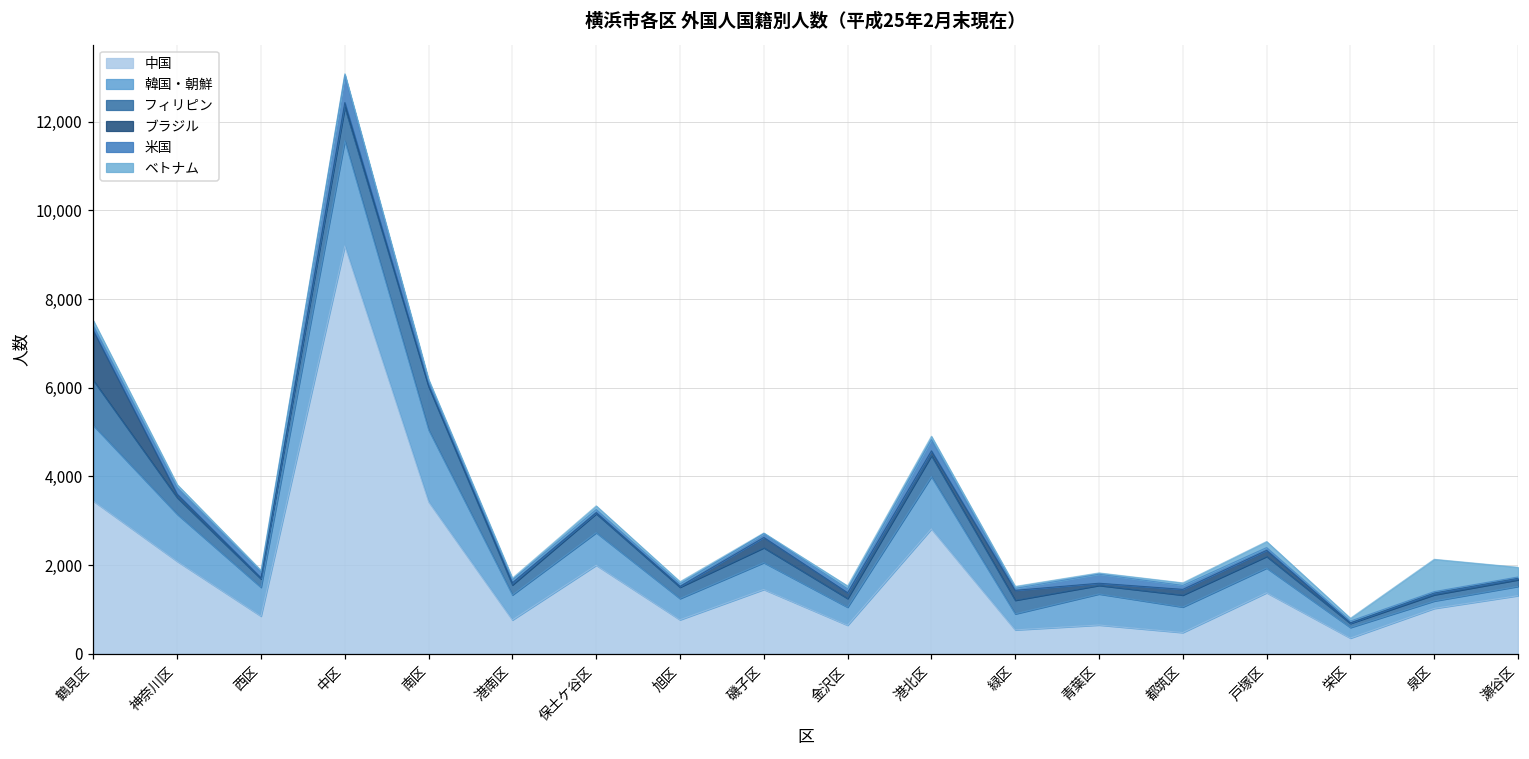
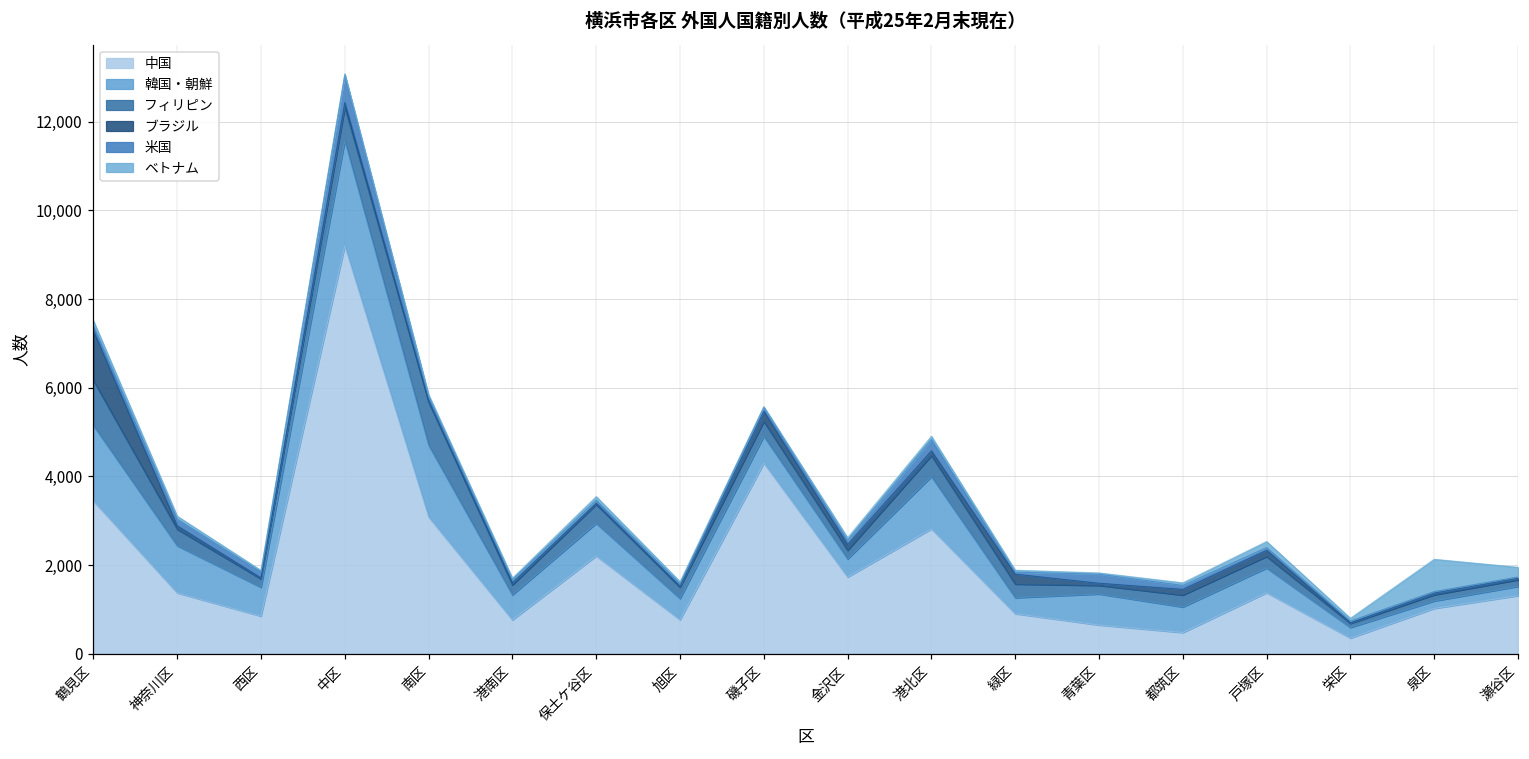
  {
    "中国": {
      "鶴見区": "3,400",
-     "神奈川区": "2,100",
+     "神奈川区": "1,400",
      "西区": "800",
      "中区": "9,200",
-     "南区": "3,400",
+     "南区": "3,100",
      "港南区": "800",
-     "保土ケ谷区": "2,000",
+     "保土ケ谷区": "2,200",
      "旭区": "800",
-     "磯子区": "1,500",
-     "金沢区": "600",
+     "磯子区": "4,300",
+     "金沢区": "1,700",
      "港北区": "2,800",
-     "緑区": "500",
+     "緑区": "900",
      "青葉区": "600",
      "都筑区": "500",
      "戸塚区": "1,400",
      "栄区": "400",
      "泉区": "1,000",
      "瀬谷区": "1,300"
    }
  }
